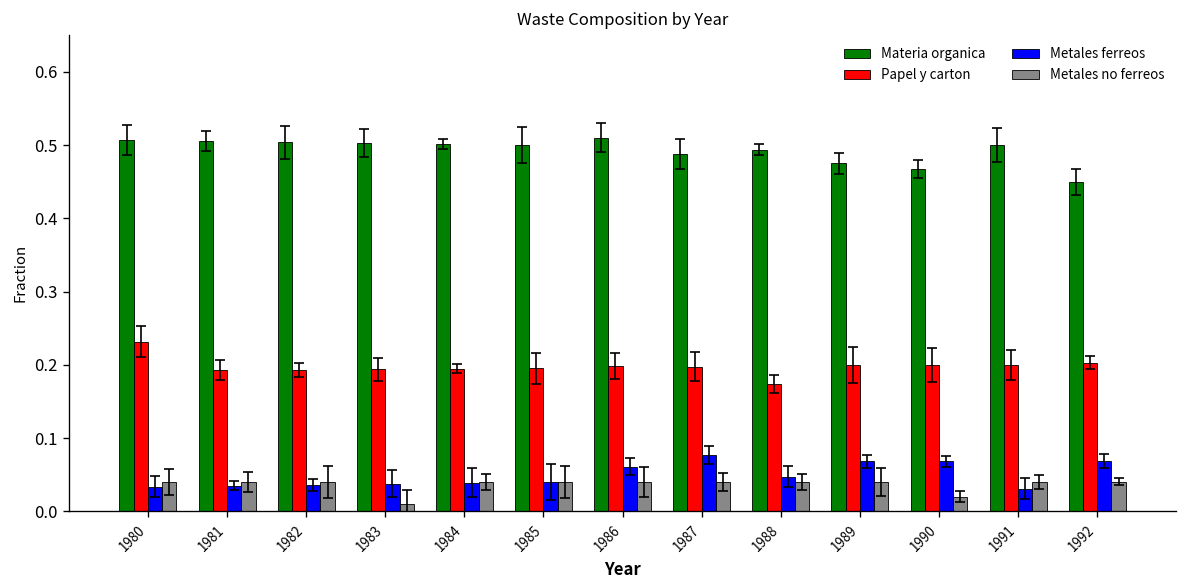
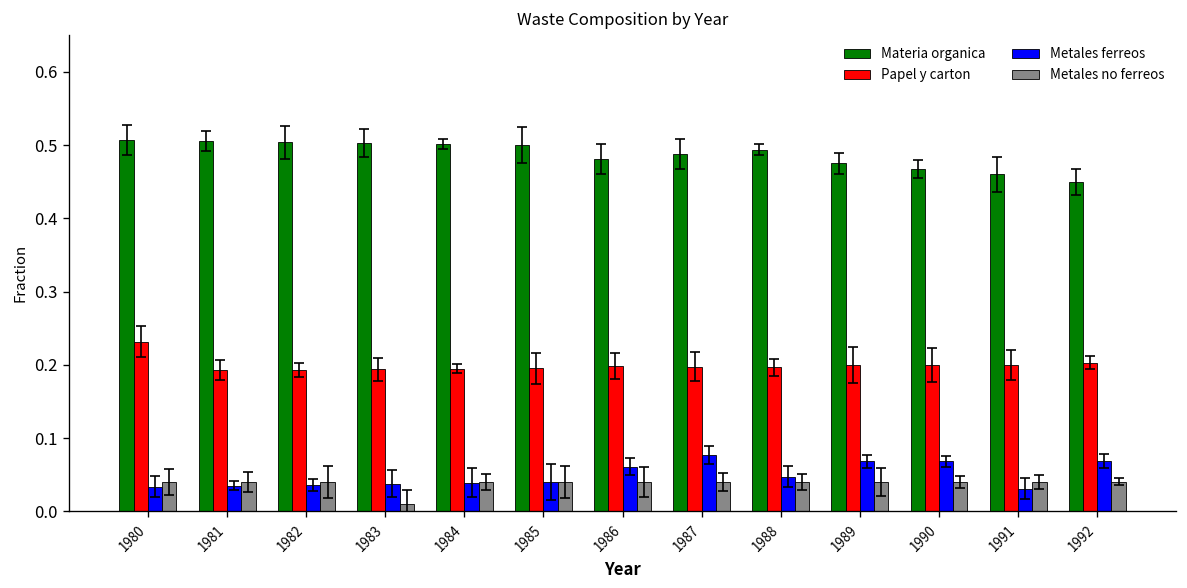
  {
    "Materia organica": {
      "1980": 0.51,
      "1981": 0.51,
      "1982": 0.50,
      "1983": 0.50,
      "1984": 0.50,
      "1985": 0.50,
-     "1986": 0.51,
+     "1986": 0.48,
      "1987": 0.49,
      "1988": 0.49,
      "1989": 0.48,
      "1990": 0.47,
-     "1991": 0.50,
+     "1991": 0.46,
      "1992": 0.45
    },
    "Papel y carton": {
      "1980": 0.23,
      "1981": 0.19,
      "1982": 0.19,
      "1983": 0.19,
      "1984": 0.19,
      "1985": 0.20,
      "1986": 0.20,
      "1987": 0.20,
-     "1988": 0.17,
+     "1988": 0.20,
      "1989": 0.20,
      "1990": 0.20,
      "1991": 0.20,
      "1992": 0.20
    },
    "Metales ferreos": {
      "1980": 0.03,
      "1981": 0.04,
      "1982": 0.04,
      "1983": 0.04,
      "1984": 0.04,
      "1985": 0.04,
      "1986": 0.06,
      "1987": 0.08,
      "1988": 0.05,
      "1989": 0.07,
      "1990": 0.07,
      "1991": 0.03,
      "1992": 0.07
    },
    "Metales no ferreos": {
      "1980": 0.04,
      "1981": 0.04,
      "1982": 0.04,
      "1983": 0.01,
      "1984": 0.04,
      "1985": 0.04,
      "1986": 0.04,
      "1987": 0.04,
      "1988": 0.04,
      "1989": 0.04,
-     "1990": 0.02,
+     "1990": 0.04,
      "1991": 0.04,
      "1992": 0.04
    }
  }
